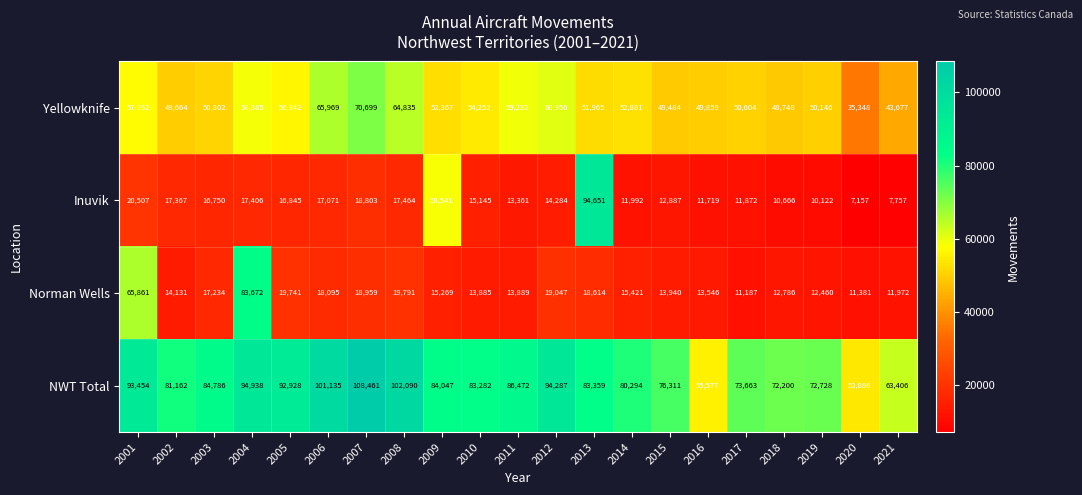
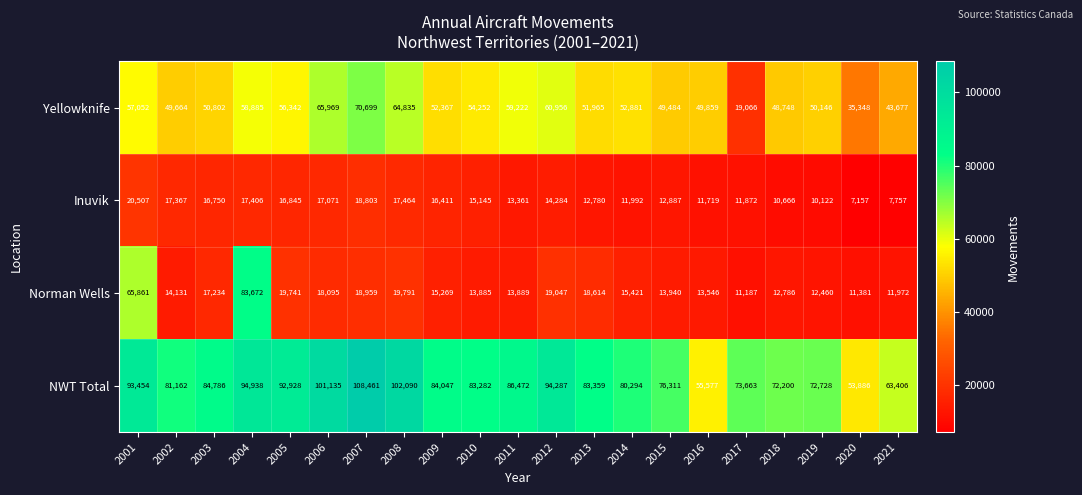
  {
    "Yellowknife": {
      "2001": "57,052",
      "2002": "49,664",
      "2003": "50,802",
      "2004": "58,885",
      "2005": "56,342",
      "2006": "65,969",
      "2007": "70,699",
      "2008": "64,835",
      "2009": "52,367",
      "2010": "54,252",
      "2011": "59,222",
      "2012": "60,956",
      "2013": "51,965",
      "2014": "52,881",
      "2015": "49,484",
      "2016": "49,859",
-     "2017": "50,604",
+     "2017": "19,066",
      "2018": "48,748",
      "2019": "50,146",
      "2020": "35,348",
      "2021": "43,677"
    },
    "Inuvik": {
      "2001": "20,507",
      "2002": "17,367",
      "2003": "16,750",
      "2004": "17,406",
      "2005": "16,845",
      "2006": "17,071",
      "2007": "18,803",
      "2008": "17,464",
-     "2009": "58,541",
+     "2009": "16,411",
      "2010": "15,145",
      "2011": "13,361",
      "2012": "14,284",
-     "2013": "94,651",
+     "2013": "12,780",
      "2014": "11,992",
      "2015": "12,887",
      "2016": "11,719",
      "2017": "11,872",
      "2018": "10,666",
      "2019": "10,122",
      "2020": "7,157",
      "2021": "7,757"
    },
    "Norman Wells": {
      "2001": "65,861",
      "2002": "14,131",
      "2003": "17,234",
      "2004": "83,672",
      "2005": "19,741",
      "2006": "18,095",
      "2007": "18,959",
      "2008": "19,791",
      "2009": "15,269",
      "2010": "13,885",
      "2011": "13,889",
      "2012": "19,047",
      "2013": "18,614",
      "2014": "15,421",
      "2015": "13,940",
      "2016": "13,546",
      "2017": "11,187",
      "2018": "12,786",
      "2019": "12,460",
      "2020": "11,381",
      "2021": "11,972"
    },
    "NWT Total": {
      "2001": "93,454",
      "2002": "81,162",
      "2003": "84,786",
      "2004": "94,938",
      "2005": "92,928",
      "2006": "101,135",
      "2007": "108,461",
      "2008": "102,090",
      "2009": "84,047",
      "2010": "83,282",
      "2011": "86,472",
      "2012": "94,287",
      "2013": "83,359",
      "2014": "80,294",
      "2015": "76,311",
      "2016": "55,577",
      "2017": "73,663",
      "2018": "72,200",
      "2019": "72,728",
      "2020": "53,886",
      "2021": "63,406"
    }
  }
